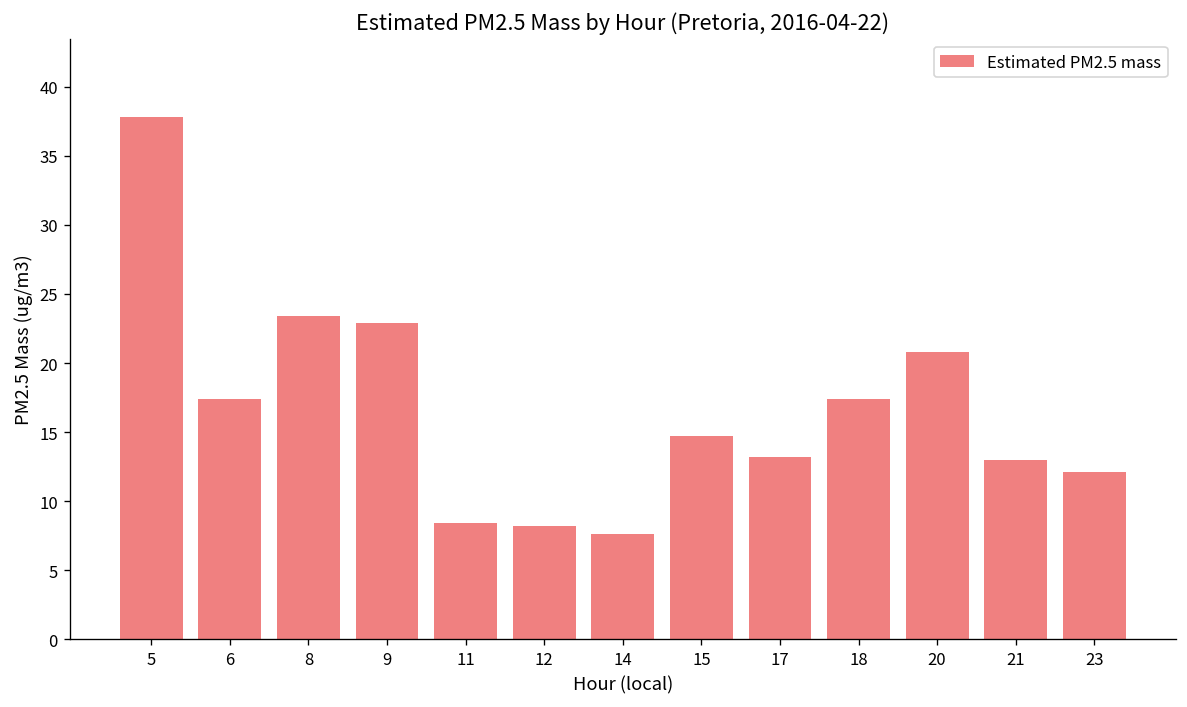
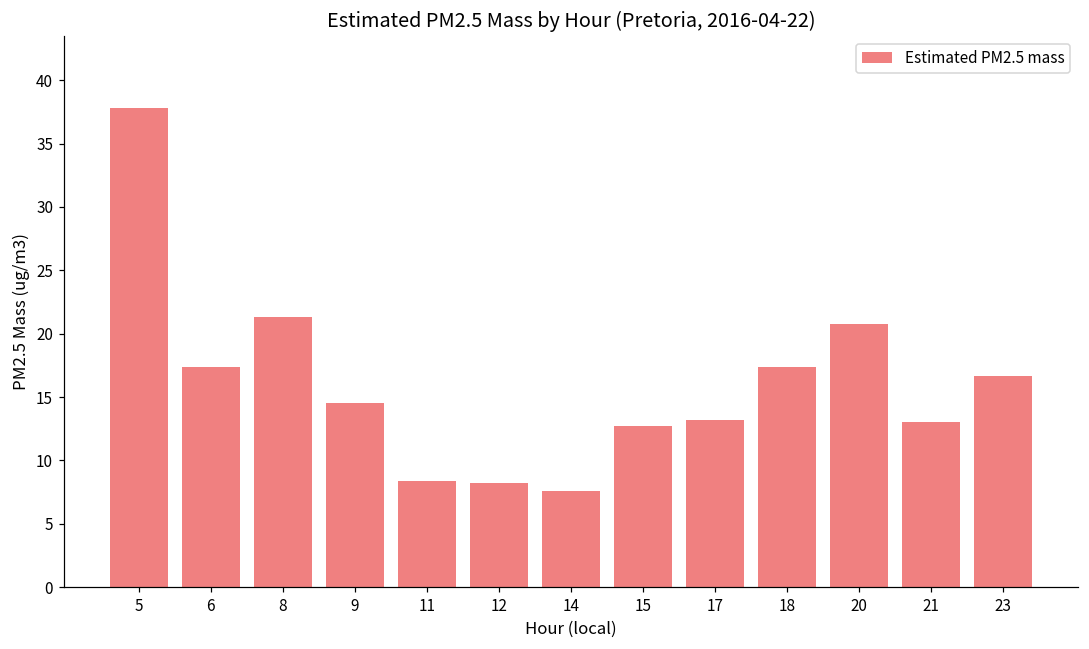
  {
    "5": 37.8,
    "6": 17.4,
-   "8": 23.4,
-   "9": 22.9,
+   "8": 21.3,
+   "9": 14.5,
    "11": 8.4,
    "12": 8.2,
    "14": 7.6,
-   "15": 14.7,
+   "15": 12.7,
    "17": 13.2,
    "18": 17.4,
    "20": 20.8,
    "21": 13.0,
-   "23": 12.1
+   "23": 16.7
  }
